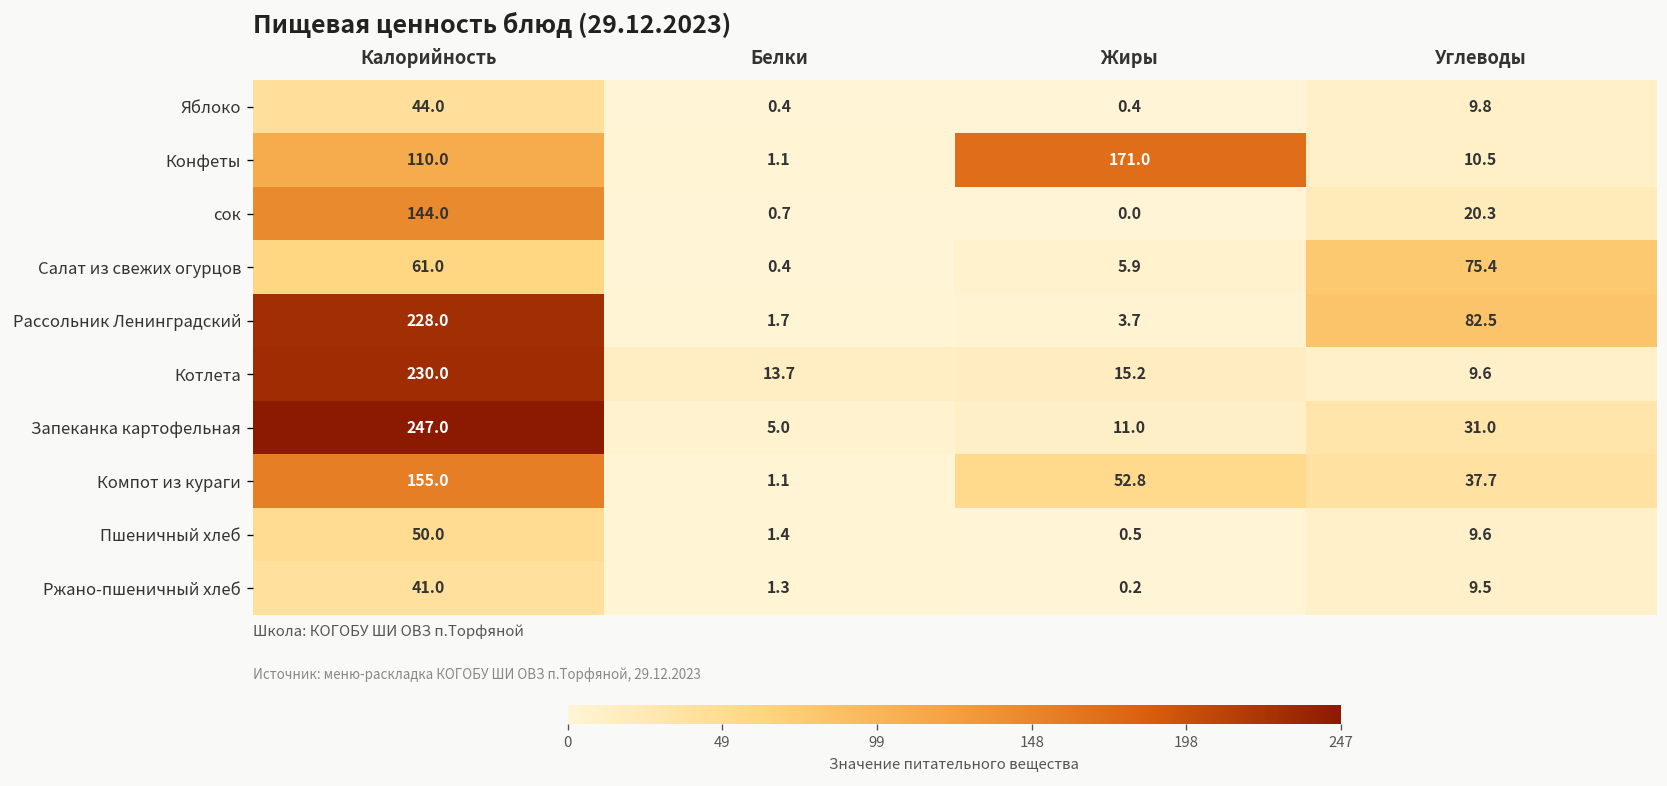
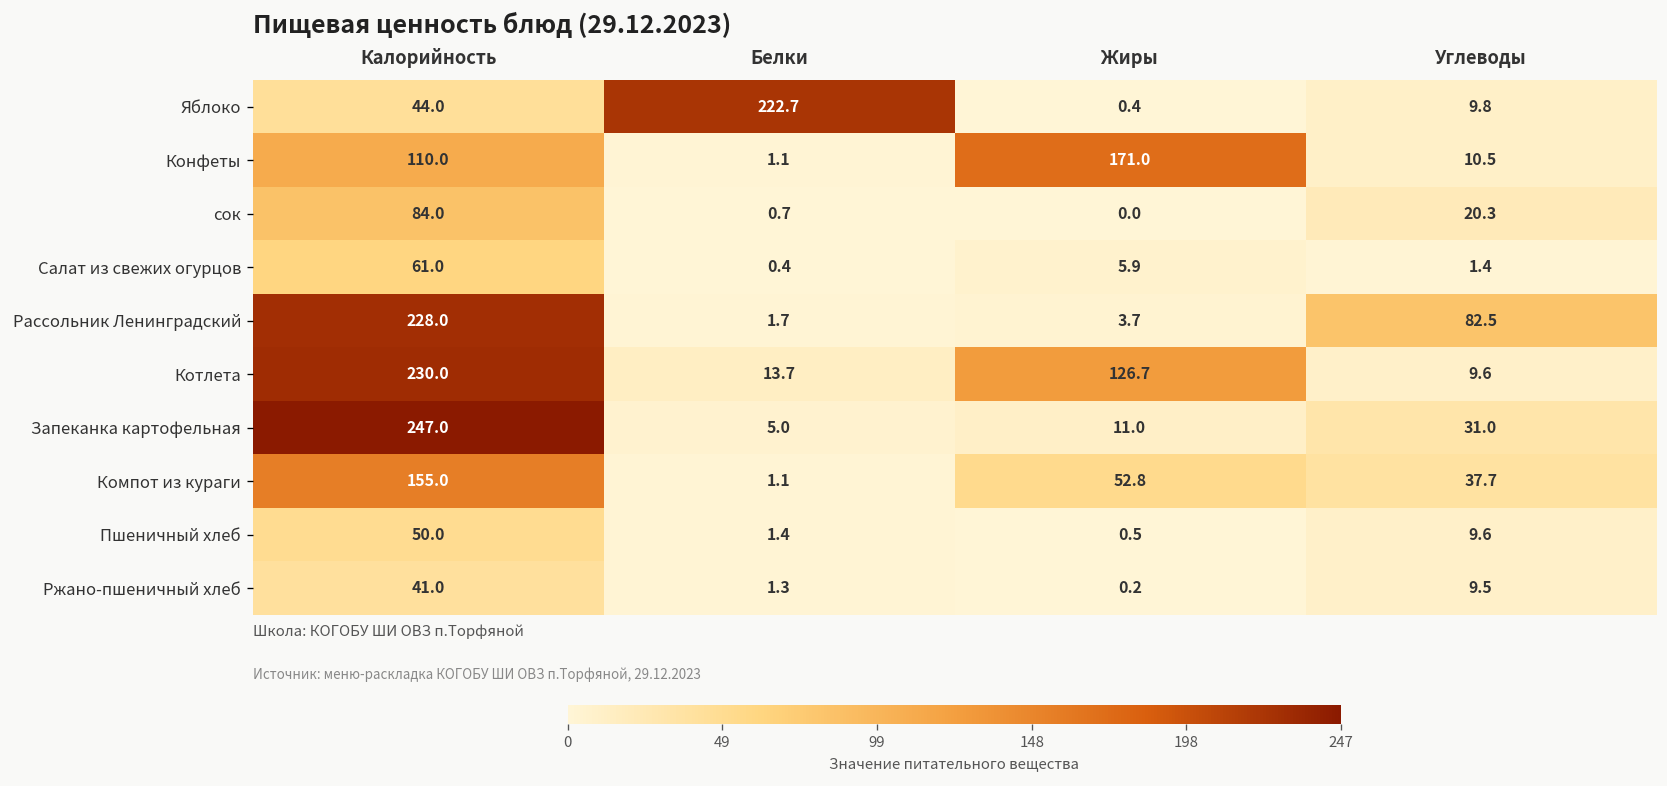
  {
    "Яблоко": {
      "Калорийность": 44.0,
-     "Белки": 0.4,
+     "Белки": 222.7,
      "Жиры": 0.4,
      "Углеводы": 9.8
    },
    "Конфеты": {
      "Калорийность": 110.0,
      "Белки": 1.1,
      "Жиры": 171.0,
      "Углеводы": 10.5
    },
    "сок": {
-     "Калорийность": 144.0,
+     "Калорийность": 84.0,
      "Белки": 0.7,
      "Жиры": 0.0,
      "Углеводы": 20.3
    },
    "Салат из свежих огурцов": {
      "Калорийность": 61.0,
      "Белки": 0.4,
      "Жиры": 5.9,
-     "Углеводы": 75.4
+     "Углеводы": 1.4
    },
    "Рассольник Ленинградский": {
      "Калорийность": 228.0,
      "Белки": 1.7,
      "Жиры": 3.7,
      "Углеводы": 82.5
    },
    "Котлета": {
      "Калорийность": 230.0,
      "Белки": 13.7,
-     "Жиры": 15.2,
+     "Жиры": 126.7,
      "Углеводы": 9.6
    },
    "Запеканка картофельная": {
      "Калорийность": 247.0,
      "Белки": 5.0,
      "Жиры": 11.0,
      "Углеводы": 31.0
    },
    "Компот из кураги": {
      "Калорийность": 155.0,
      "Белки": 1.1,
      "Жиры": 52.8,
      "Углеводы": 37.7
    },
    "Пшеничный хлеб": {
      "Калорийность": 50.0,
      "Белки": 1.4,
      "Жиры": 0.5,
      "Углеводы": 9.6
    },
    "Ржано-пшеничный хлеб": {
      "Калорийность": 41.0,
      "Белки": 1.3,
      "Жиры": 0.2,
      "Углеводы": 9.5
    }
  }
